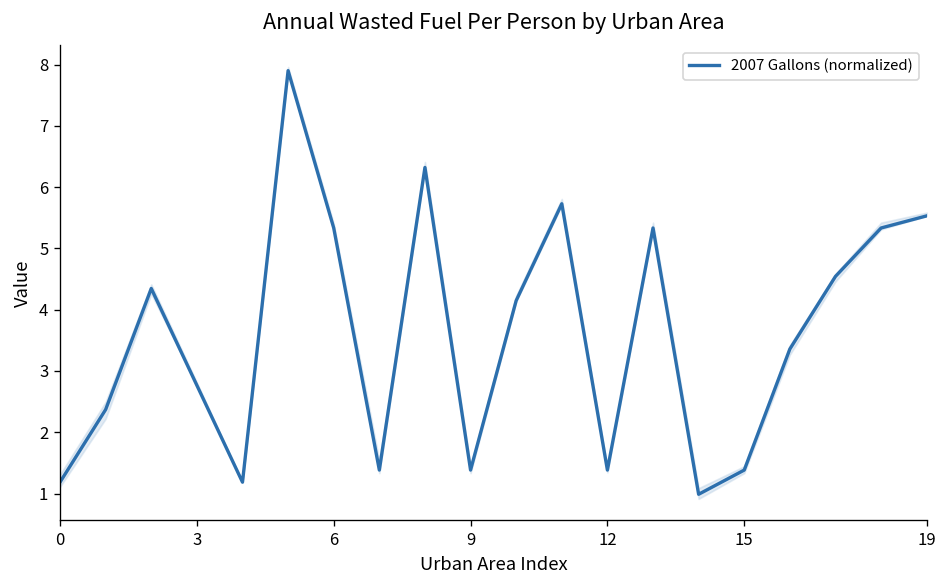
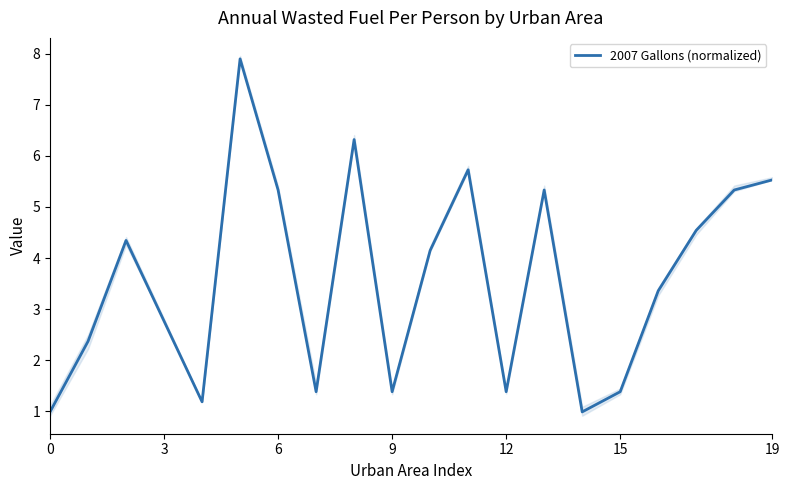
  {
    "2007 Gallons (normalized)": {
-     "0": 1.2,
+     "0": 1.0,
      "6": 5.3,
      "9": 1.4,
      "15": 1.4,
      "19": 5.5
    }
  }
